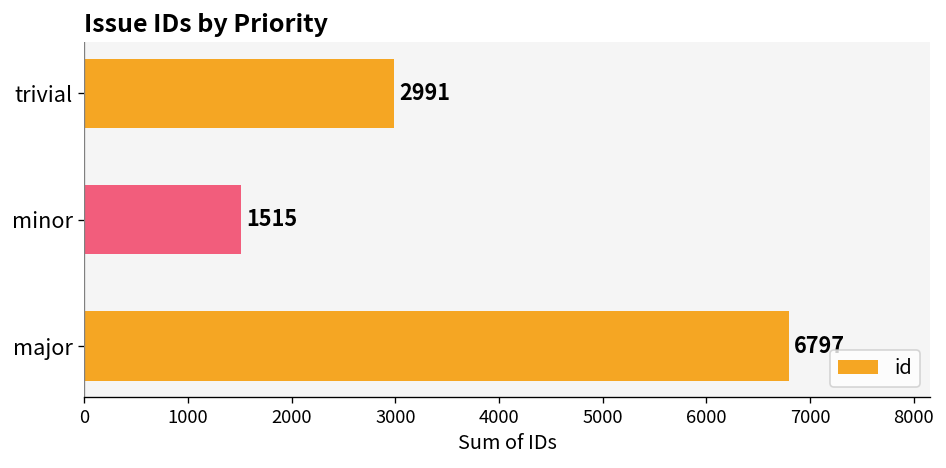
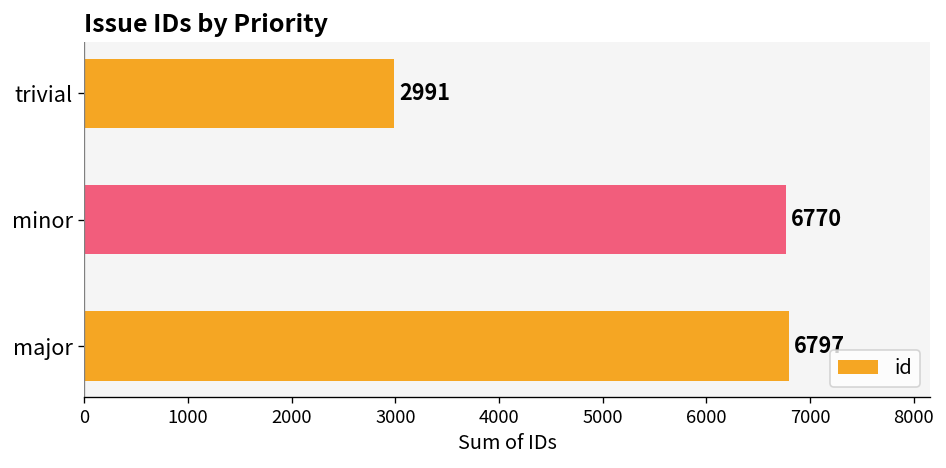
  {
    "trivial": 2991,
-   "minor": 1515
+   "minor": 6770
  }
